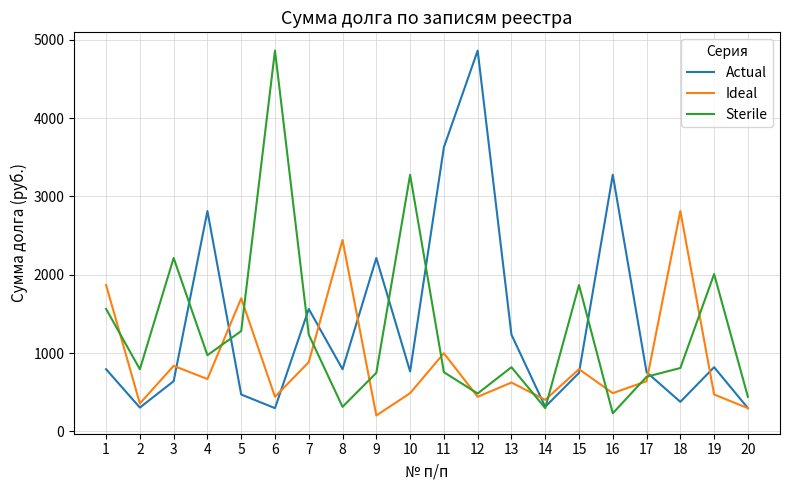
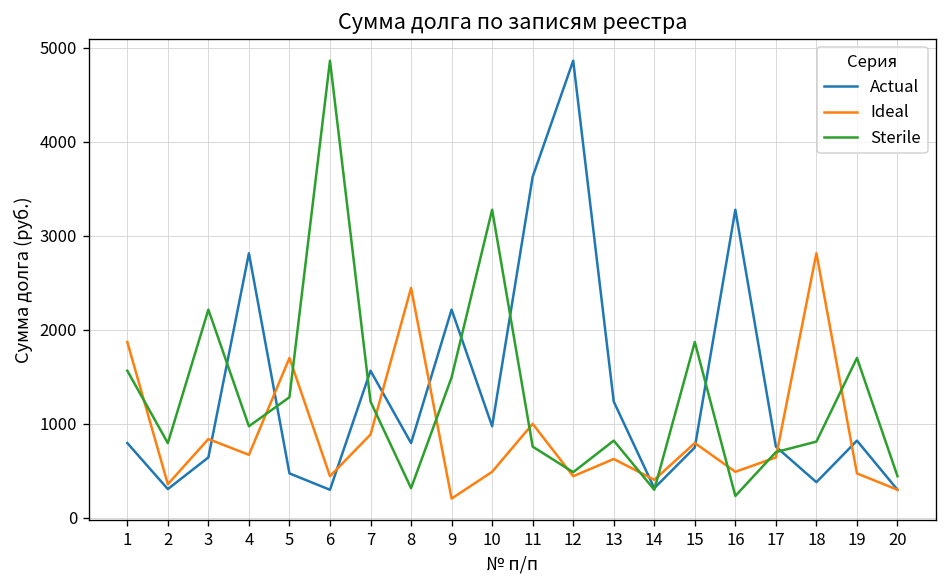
  {
    "Actual": {
      "1": 800,
      "2": 300,
      "3": 600,
      "4": 2800,
      "5": 500,
      "6": 300,
      "7": 1600,
      "8": 800,
      "9": 2200,
-     "10": 800,
+     "10": 1000,
      "11": 3600,
      "12": 4900,
      "13": 1200,
      "15": 700,
      "16": 3300,
      "17": 800,
      "18": 400,
      "19": 800
    },
    "Ideal": {
      "1": 1900,
      "2": 400,
      "3": 800,
      "4": 700,
      "5": 1700,
      "6": 400,
      "7": 900,
      "8": 2400,
      "9": 200,
      "10": 500,
      "11": 1000,
      "12": 400,
      "13": 600,
      "14": 400,
      "15": 800,
      "16": 500,
      "17": 600,
      "18": 2800,
      "19": 500
    },
    "Sterile": {
      "1": 1600,
      "2": 800,
      "3": 2200,
      "4": 1000,
      "5": 1300,
      "6": 4900,
      "7": 1200,
      "8": 300,
-     "9": 700,
+     "9": 1500,
      "10": 3300,
      "11": 800,
      "12": 500,
      "13": 800,
      "15": 1900,
      "16": 200,
      "17": 700,
      "18": 800,
-     "19": 2000,
+     "19": 1700,
      "20": 400
    }
  }
